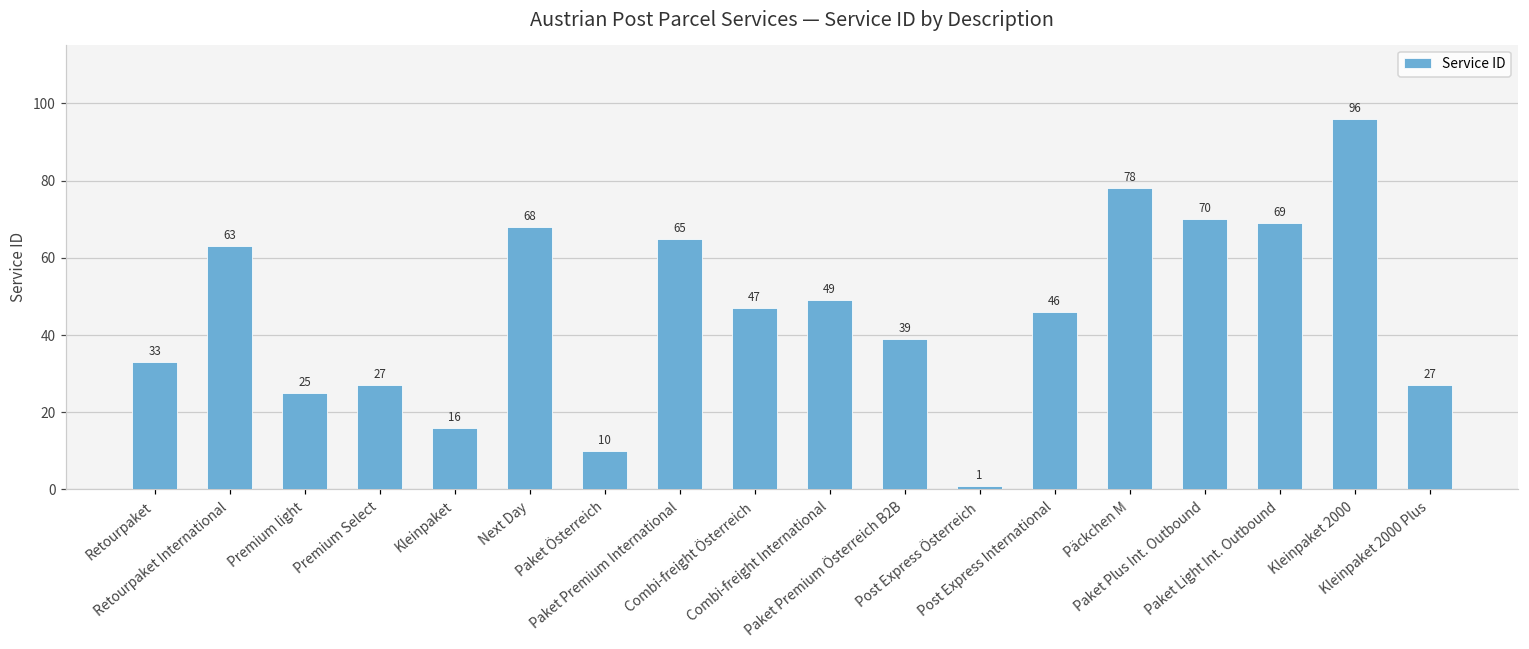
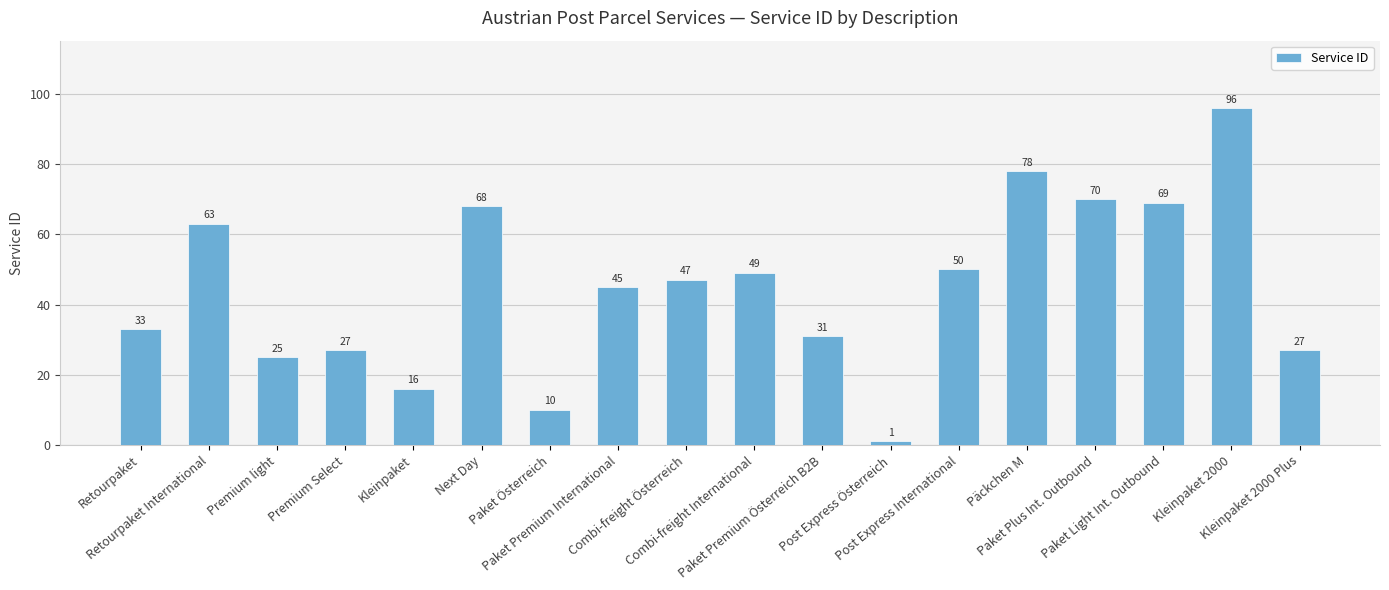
  {
    "Retourpaket": 33,
    "Retourpaket International": 63,
    "Premium light": 25,
    "Premium Select": 27,
    "Kleinpaket": 16,
    "Next Day": 68,
    "Paket Österreich": 10,
-   "Paket Premium International": 65,
+   "Paket Premium International": 45,
    "Combi-freight Österreich": 47,
    "Combi-freight International": 49,
-   "Paket Premium Österreich B2B": 39,
+   "Paket Premium Österreich B2B": 31,
    "Post Express Österreich": 1,
-   "Post Express International": 46,
+   "Post Express International": 50,
    "Päckchen M": 78,
    "Paket Plus Int. Outbound": 70,
    "Paket Light Int. Outbound": 69,
    "Kleinpaket 2000": 96,
    "Kleinpaket 2000 Plus": 27
  }
